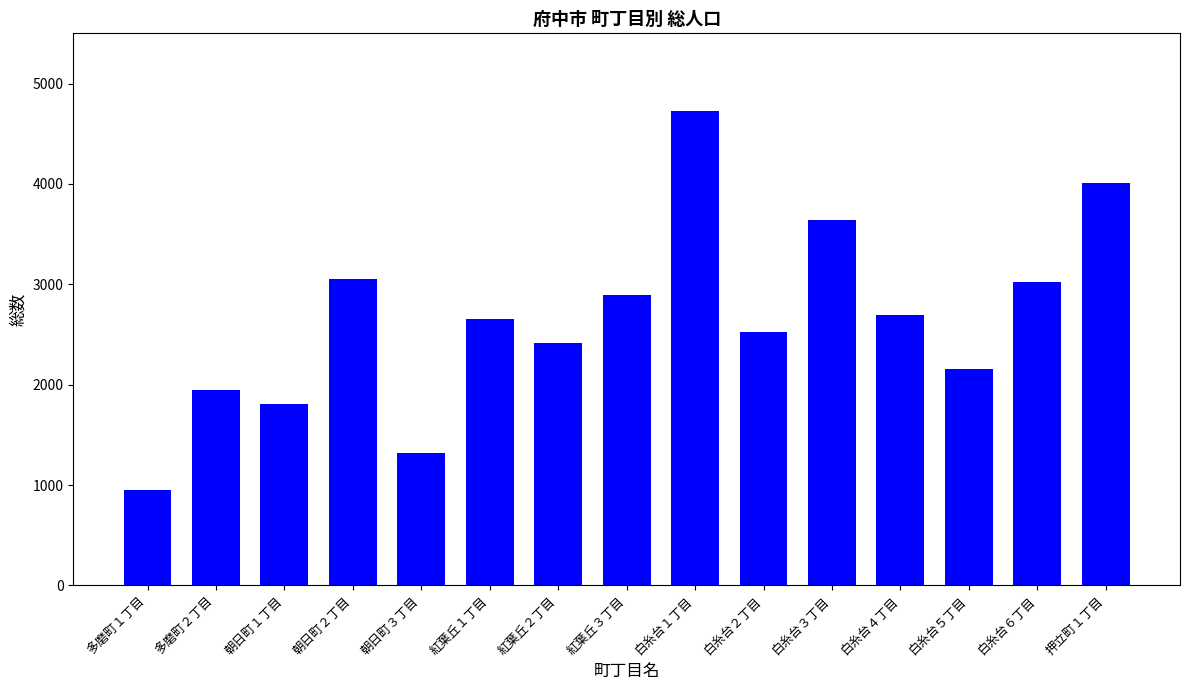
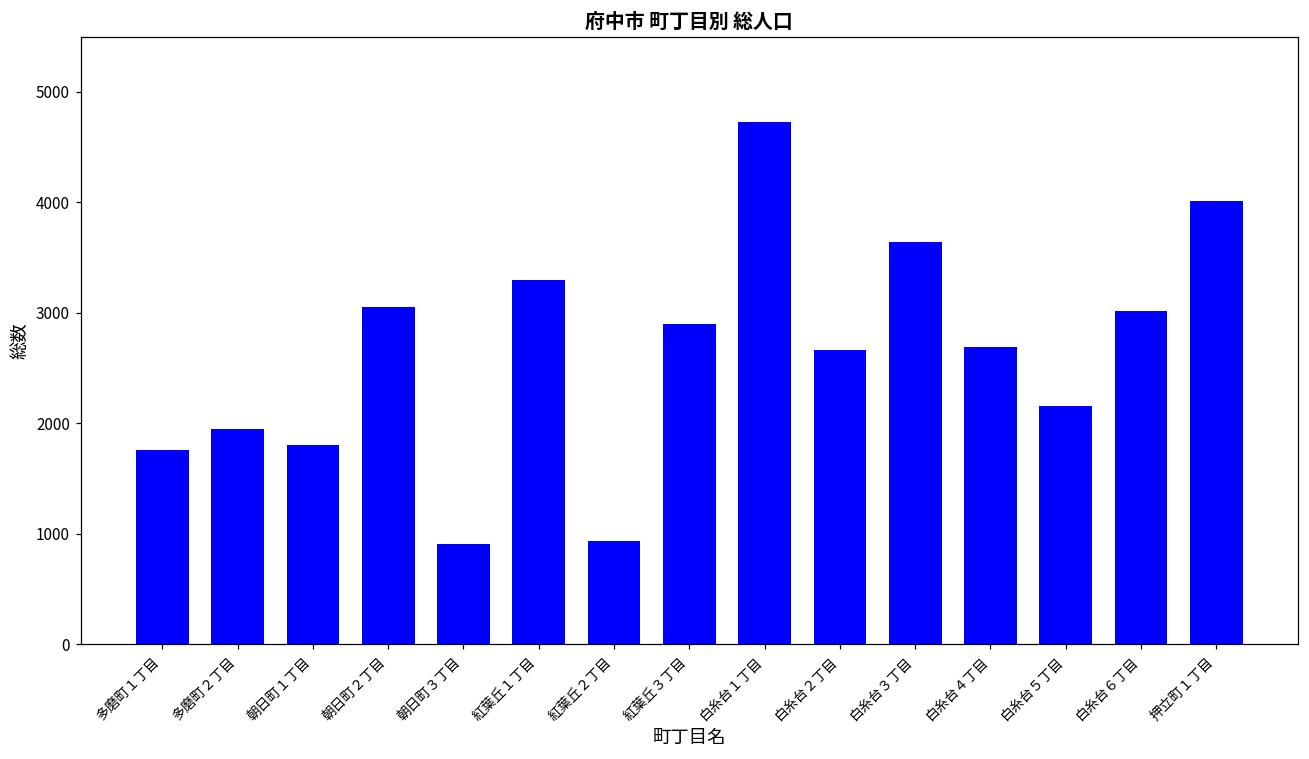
  {
-   "多磨町１丁目": 950,
+   "多磨町１丁目": 1760,
    "多磨町２丁目": 1950,
    "朝日町１丁目": 1810,
    "朝日町２丁目": 3060,
-   "朝日町３丁目": 1320,
-   "紅葉丘１丁目": 2650,
-   "紅葉丘２丁目": 2410,
+   "朝日町３丁目": 910,
+   "紅葉丘１丁目": 3290,
+   "紅葉丘２丁目": 930,
    "紅葉丘３丁目": 2890,
    "白糸台１丁目": 4730,
-   "白糸台２丁目": 2520,
+   "白糸台２丁目": 2670,
    "白糸台３丁目": 3650,
    "白糸台４丁目": 2690,
    "白糸台５丁目": 2160,
    "白糸台６丁目": 3020,
    "押立町１丁目": 4010
  }
